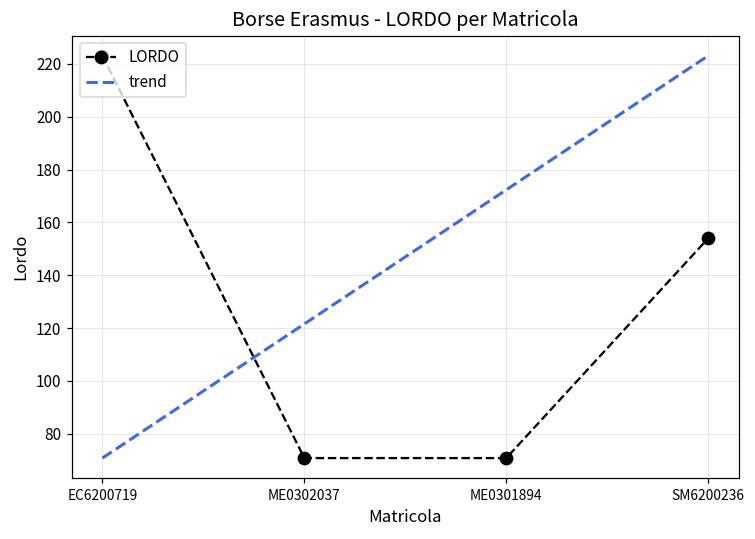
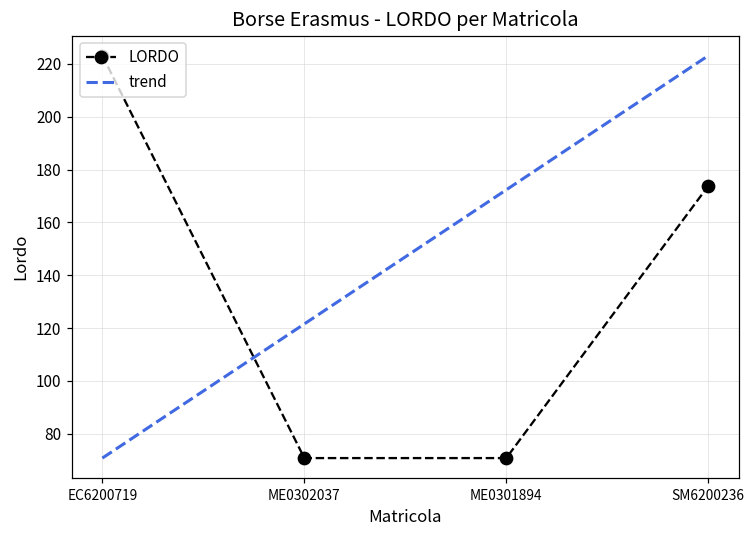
  {
    "LORDO": {
      "ME0302037": 71,
      "ME0301894": 71,
-     "SM6200236": 154
+     "SM6200236": 174
    },
    "trend": {
      "EC6200719": 71,
      "SM6200236": 223
    }
  }
